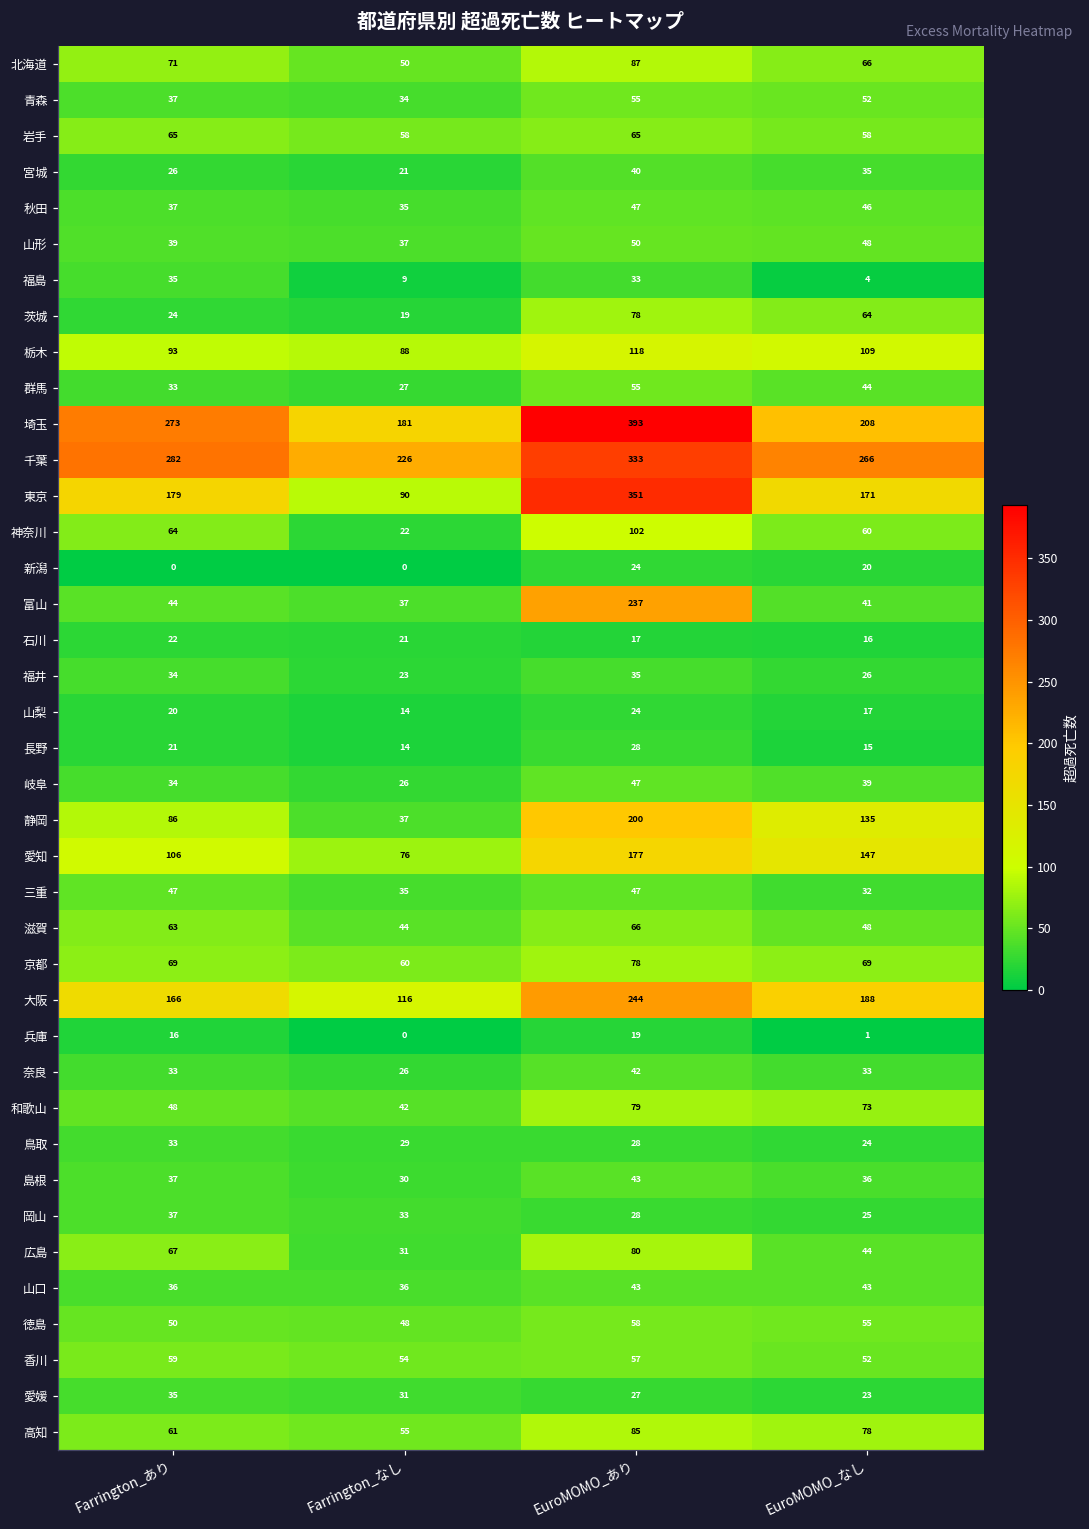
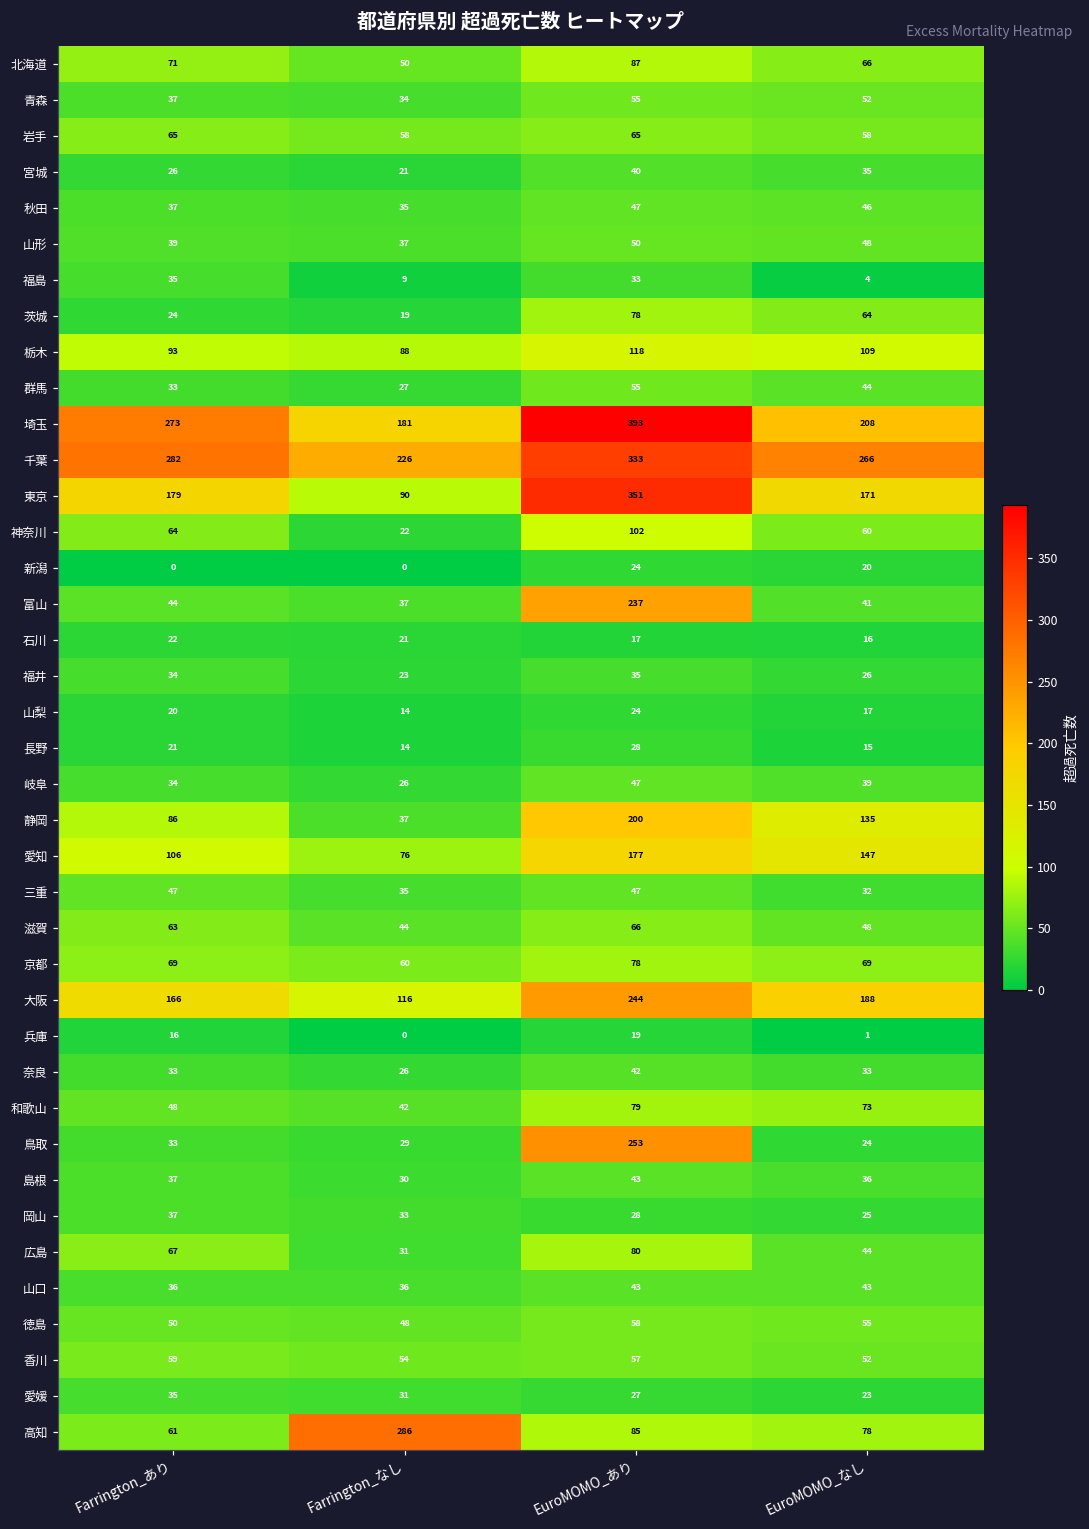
  {
    "北海道": {
      "Farrington_あり": 71,
      "Farrington_なし": 50,
      "EuroMOMO_あり": 87,
      "EuroMOMO_なし": 66
    },
    "青森": {
      "Farrington_あり": 37,
      "Farrington_なし": 34,
      "EuroMOMO_あり": 55,
      "EuroMOMO_なし": 52
    },
    "岩手": {
      "Farrington_あり": 65,
      "Farrington_なし": 58,
      "EuroMOMO_あり": 65,
      "EuroMOMO_なし": 58
    },
    "宮城": {
      "Farrington_あり": 26,
      "Farrington_なし": 21,
      "EuroMOMO_あり": 40,
      "EuroMOMO_なし": 35
    },
    "秋田": {
      "Farrington_あり": 37,
      "Farrington_なし": 35,
      "EuroMOMO_あり": 47,
      "EuroMOMO_なし": 46
    },
    "山形": {
      "Farrington_あり": 39,
      "Farrington_なし": 37,
      "EuroMOMO_あり": 50,
      "EuroMOMO_なし": 48
    },
    "福島": {
      "Farrington_あり": 35,
      "Farrington_なし": 9,
      "EuroMOMO_あり": 33,
      "EuroMOMO_なし": 4
    },
    "茨城": {
      "Farrington_あり": 24,
      "Farrington_なし": 19,
      "EuroMOMO_あり": 78,
      "EuroMOMO_なし": 64
    },
    "栃木": {
      "Farrington_あり": 93,
      "Farrington_なし": 88,
      "EuroMOMO_あり": 118,
      "EuroMOMO_なし": 109
    },
    "群馬": {
      "Farrington_あり": 33,
      "Farrington_なし": 27,
      "EuroMOMO_あり": 55,
      "EuroMOMO_なし": 44
    },
    "埼玉": {
      "Farrington_あり": 273,
      "Farrington_なし": 181,
      "EuroMOMO_あり": 393,
      "EuroMOMO_なし": 208
    },
    "千葉": {
      "Farrington_あり": 282,
      "Farrington_なし": 226,
      "EuroMOMO_あり": 333,
      "EuroMOMO_なし": 266
    },
    "東京": {
      "Farrington_あり": 179,
      "Farrington_なし": 90,
      "EuroMOMO_あり": 351,
      "EuroMOMO_なし": 171
    },
    "神奈川": {
      "Farrington_あり": 64,
      "Farrington_なし": 22,
      "EuroMOMO_あり": 102,
      "EuroMOMO_なし": 60
    },
    "新潟": {
      "Farrington_あり": 0,
      "Farrington_なし": 0,
      "EuroMOMO_あり": 24,
      "EuroMOMO_なし": 20
    },
    "富山": {
      "Farrington_あり": 44,
      "Farrington_なし": 37,
      "EuroMOMO_あり": 237,
      "EuroMOMO_なし": 41
    },
    "石川": {
      "Farrington_あり": 22,
      "Farrington_なし": 21,
      "EuroMOMO_あり": 17,
      "EuroMOMO_なし": 16
    },
    "福井": {
      "Farrington_あり": 34,
      "Farrington_なし": 23,
      "EuroMOMO_あり": 35,
      "EuroMOMO_なし": 26
    },
    "山梨": {
      "Farrington_あり": 20,
      "Farrington_なし": 14,
      "EuroMOMO_あり": 24,
      "EuroMOMO_なし": 17
    },
    "長野": {
      "Farrington_あり": 21,
      "Farrington_なし": 14,
      "EuroMOMO_あり": 28,
      "EuroMOMO_なし": 15
    },
    "岐阜": {
      "Farrington_あり": 34,
      "Farrington_なし": 26,
      "EuroMOMO_あり": 47,
      "EuroMOMO_なし": 39
    },
    "静岡": {
      "Farrington_あり": 86,
      "Farrington_なし": 37,
      "EuroMOMO_あり": 200,
      "EuroMOMO_なし": 135
    },
    "愛知": {
      "Farrington_あり": 106,
      "Farrington_なし": 76,
      "EuroMOMO_あり": 177,
      "EuroMOMO_なし": 147
    },
    "三重": {
      "Farrington_あり": 47,
      "Farrington_なし": 35,
      "EuroMOMO_あり": 47,
      "EuroMOMO_なし": 32
    },
    "滋賀": {
      "Farrington_あり": 63,
      "Farrington_なし": 44,
      "EuroMOMO_あり": 66,
      "EuroMOMO_なし": 48
    },
    "京都": {
      "Farrington_あり": 69,
      "Farrington_なし": 60,
      "EuroMOMO_あり": 78,
      "EuroMOMO_なし": 69
    },
    "大阪": {
      "Farrington_あり": 166,
      "Farrington_なし": 116,
      "EuroMOMO_あり": 244,
      "EuroMOMO_なし": 188
    },
    "兵庫": {
      "Farrington_あり": 16,
      "Farrington_なし": 0,
      "EuroMOMO_あり": 19,
      "EuroMOMO_なし": 1
    },
    "奈良": {
      "Farrington_あり": 33,
      "Farrington_なし": 26,
      "EuroMOMO_あり": 42,
      "EuroMOMO_なし": 33
    },
    "和歌山": {
      "Farrington_あり": 48,
      "Farrington_なし": 42,
      "EuroMOMO_あり": 79,
      "EuroMOMO_なし": 73
    },
    "鳥取": {
      "Farrington_あり": 33,
      "Farrington_なし": 29,
-     "EuroMOMO_あり": 28,
+     "EuroMOMO_あり": 253,
      "EuroMOMO_なし": 24
    },
    "島根": {
      "Farrington_あり": 37,
      "Farrington_なし": 30,
      "EuroMOMO_あり": 43,
      "EuroMOMO_なし": 36
    },
    "岡山": {
      "Farrington_あり": 37,
      "Farrington_なし": 33,
      "EuroMOMO_あり": 28,
      "EuroMOMO_なし": 25
    },
    "広島": {
      "Farrington_あり": 67,
      "Farrington_なし": 31,
      "EuroMOMO_あり": 80,
      "EuroMOMO_なし": 44
    },
    "山口": {
      "Farrington_あり": 36,
      "Farrington_なし": 36,
      "EuroMOMO_あり": 43,
      "EuroMOMO_なし": 43
    },
    "徳島": {
      "Farrington_あり": 50,
      "Farrington_なし": 48,
      "EuroMOMO_あり": 58,
      "EuroMOMO_なし": 55
    },
    "香川": {
      "Farrington_あり": 59,
      "Farrington_なし": 54,
      "EuroMOMO_あり": 57,
      "EuroMOMO_なし": 52
    },
    "愛媛": {
      "Farrington_あり": 35,
      "Farrington_なし": 31,
      "EuroMOMO_あり": 27,
      "EuroMOMO_なし": 23
    },
    "高知": {
      "Farrington_あり": 61,
-     "Farrington_なし": 55,
+     "Farrington_なし": 286,
      "EuroMOMO_あり": 85,
      "EuroMOMO_なし": 78
    }
  }
